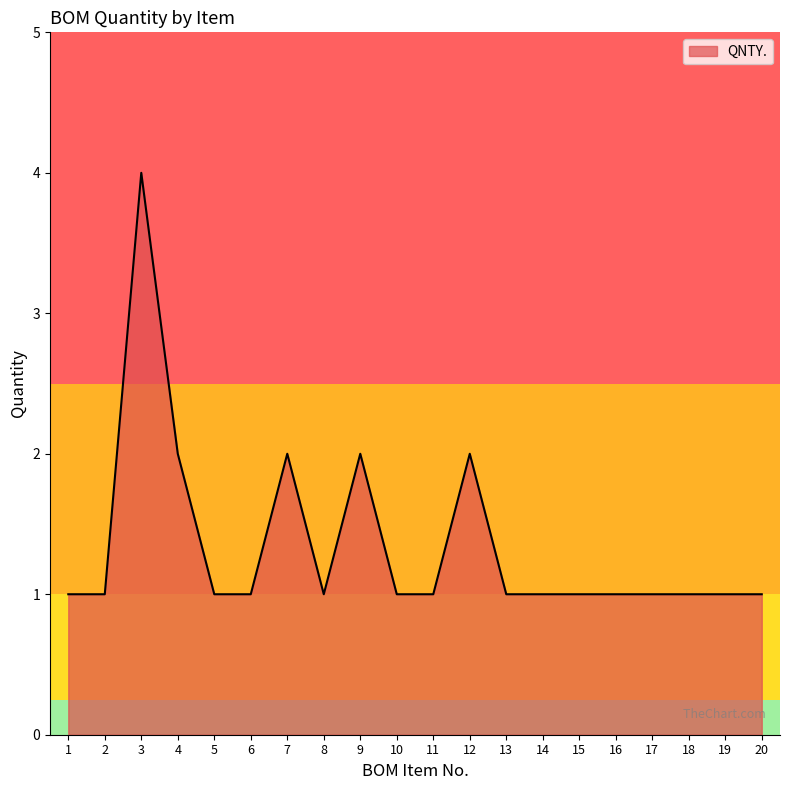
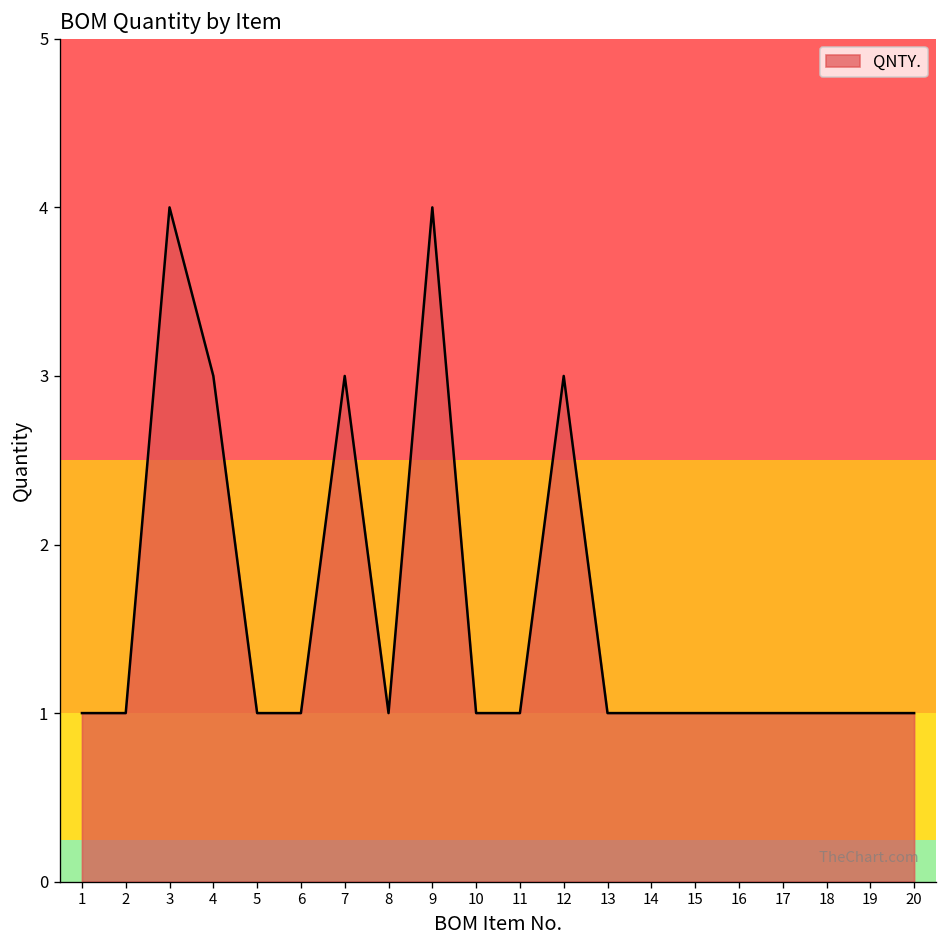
  {
    "1": 1,
    "2": 1,
    "3": 4,
-   "4": 2,
+   "4": 3,
    "5": 1,
    "6": 1,
-   "7": 2,
+   "7": 3,
    "8": 1,
-   "9": 2,
+   "9": 4,
    "10": 1,
    "11": 1,
-   "12": 2,
+   "12": 3,
    "13": 1,
    "14": 1,
    "15": 1,
    "16": 1,
    "17": 1,
    "18": 1,
    "19": 1,
    "20": 1
  }
